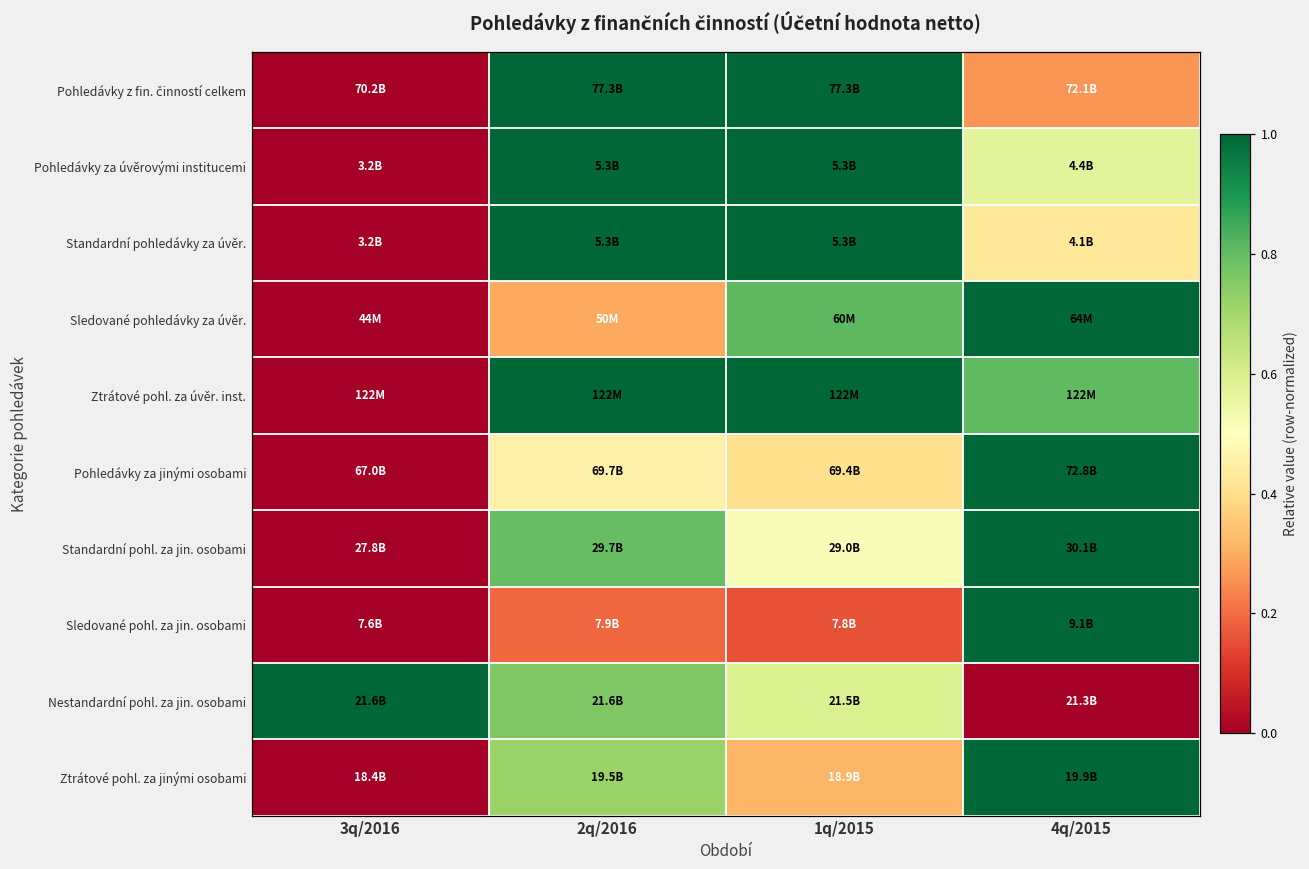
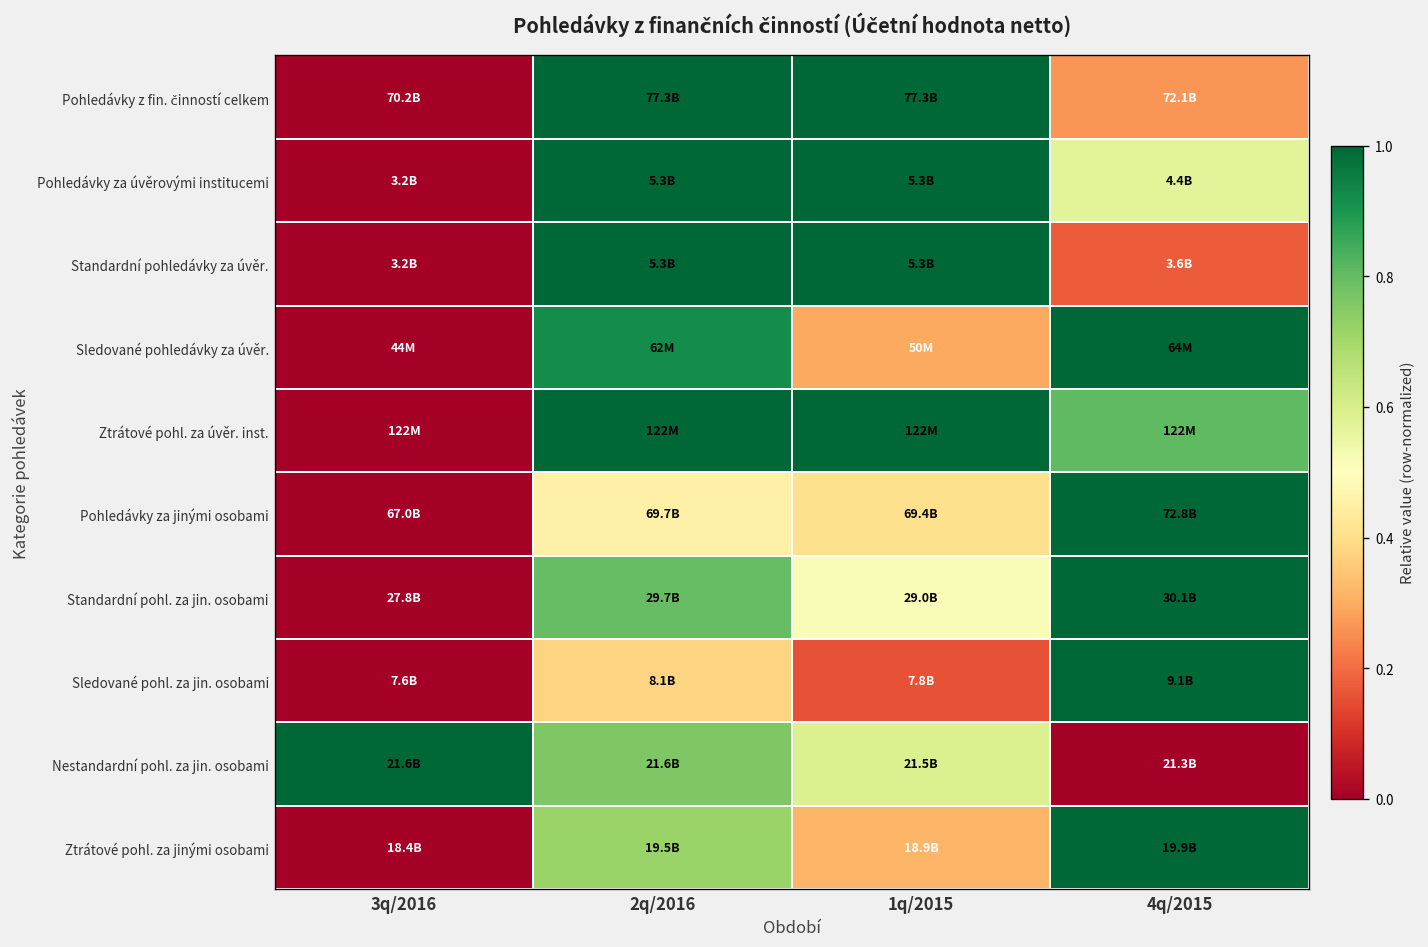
  {
    "Pohledávky z fin. činností celkem": {
      "3q/2016": "70.2B",
      "2q/2016": "77.3B",
      "1q/2015": "77.3B",
      "4q/2015": "72.1B"
    },
    "Pohledávky za úvěrovými institucemi": {
      "3q/2016": "3.2B",
      "2q/2016": "5.3B",
      "1q/2015": "5.3B",
      "4q/2015": "4.4B"
    },
    "Standardní pohledávky za úvěr.": {
      "3q/2016": "3.2B",
      "2q/2016": "5.3B",
      "1q/2015": "5.3B",
-     "4q/2015": "4.1B"
+     "4q/2015": "3.6B"
    },
    "Sledované pohledávky za úvěr.": {
      "3q/2016": "44M",
-     "2q/2016": "50M",
-     "1q/2015": "60M",
+     "2q/2016": "62M",
+     "1q/2015": "50M",
      "4q/2015": "64M"
    },
    "Ztrátové pohl. za úvěr. inst.": {
      "3q/2016": "122M",
      "2q/2016": "122M",
      "1q/2015": "122M",
      "4q/2015": "122M"
    },
    "Pohledávky za jinými osobami": {
      "3q/2016": "67.0B",
      "2q/2016": "69.7B",
      "1q/2015": "69.4B",
      "4q/2015": "72.8B"
    },
    "Standardní pohl. za jin. osobami": {
      "3q/2016": "27.8B",
      "2q/2016": "29.7B",
      "1q/2015": "29.0B",
      "4q/2015": "30.1B"
    },
    "Sledované pohl. za jin. osobami": {
      "3q/2016": "7.6B",
-     "2q/2016": "7.9B",
+     "2q/2016": "8.1B",
      "1q/2015": "7.8B",
      "4q/2015": "9.1B"
    },
    "Nestandardní pohl. za jin. osobami": {
      "3q/2016": "21.6B",
      "2q/2016": "21.6B",
      "1q/2015": "21.5B",
      "4q/2015": "21.3B"
    },
    "Ztrátové pohl. za jinými osobami": {
      "3q/2016": "18.4B",
      "2q/2016": "19.5B",
      "1q/2015": "18.9B",
      "4q/2015": "19.9B"
    }
  }
